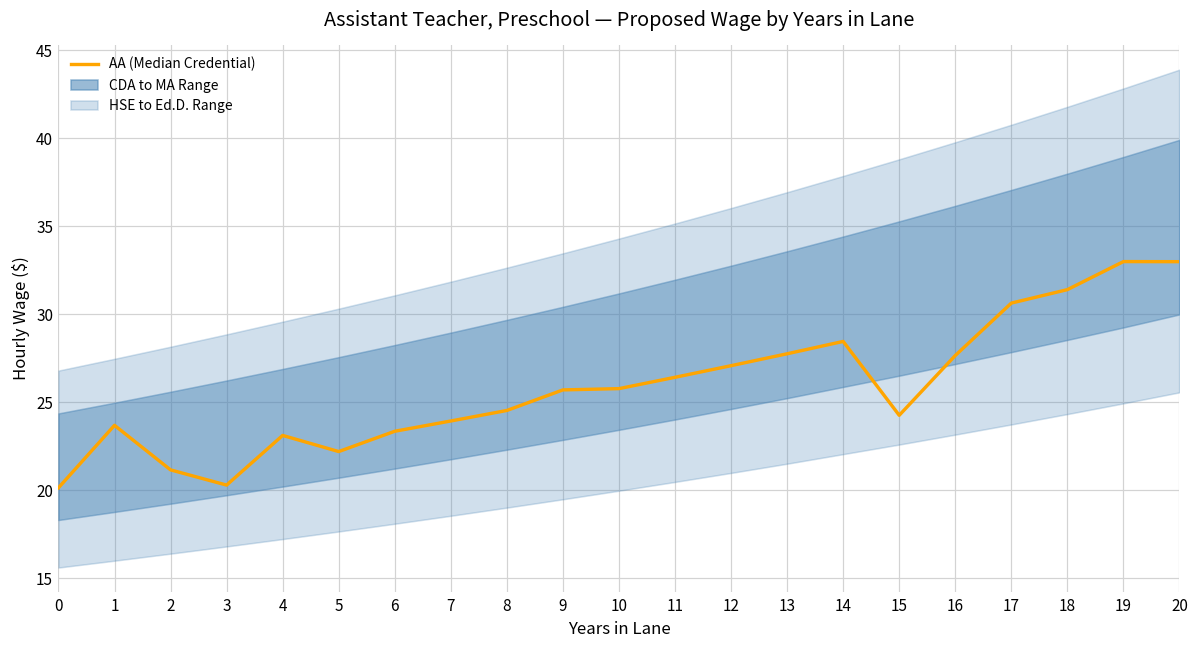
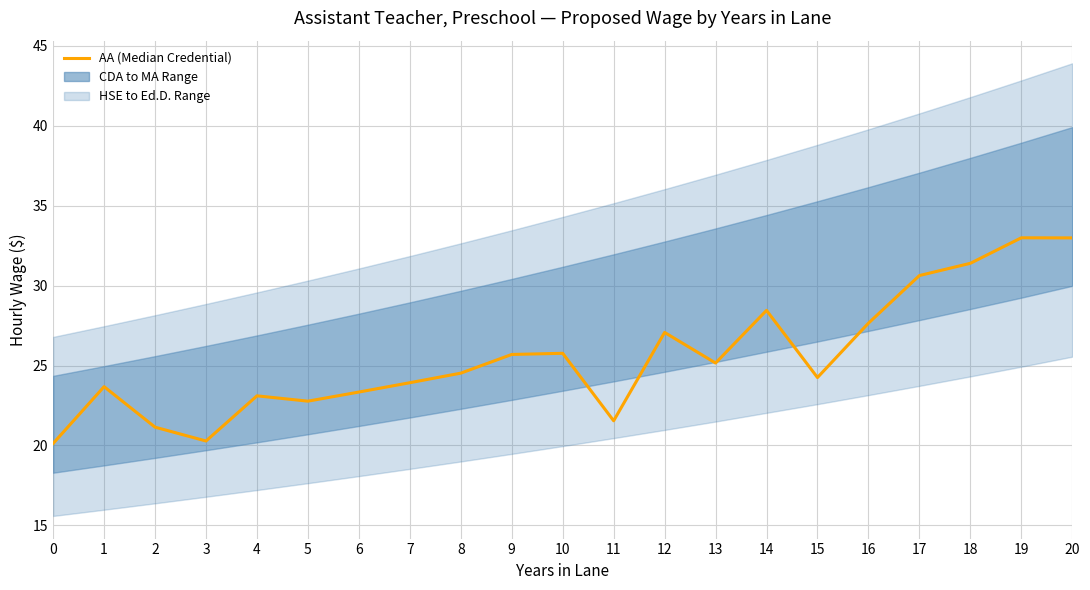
  {
    "AA (Median Credential)": {
      "0": 20.1,
      "1": 23.7,
      "2": 21.1,
      "3": 20.3,
      "4": 23.1,
-     "5": 22.2,
+     "5": 22.8,
      "6": 23.3,
      "7": 23.9,
      "8": 24.5,
      "9": 25.7,
      "10": 25.8,
-     "11": 26.4,
+     "11": 21.5,
      "12": 27.1,
-     "13": 27.7,
+     "13": 25.2,
      "14": 28.4,
      "15": 24.2,
      "16": 27.6,
      "17": 30.6,
      "18": 31.4,
      "19": 33.0,
      "20": 33.0
    }
  }
